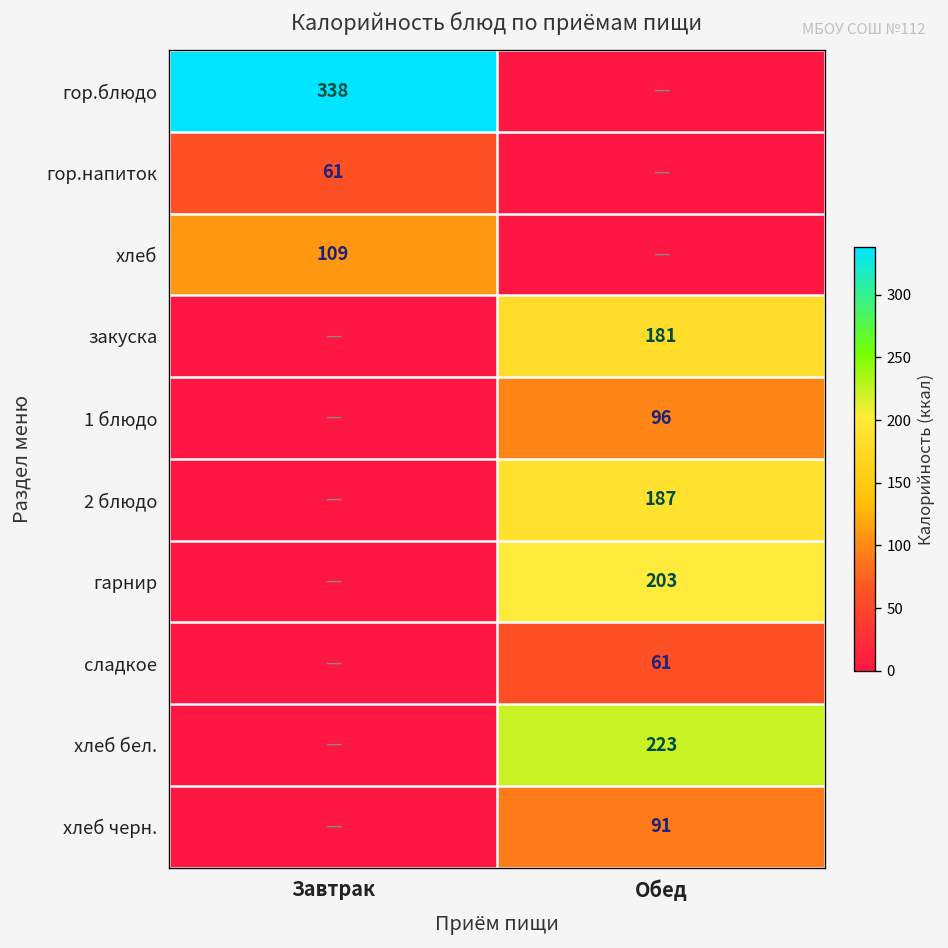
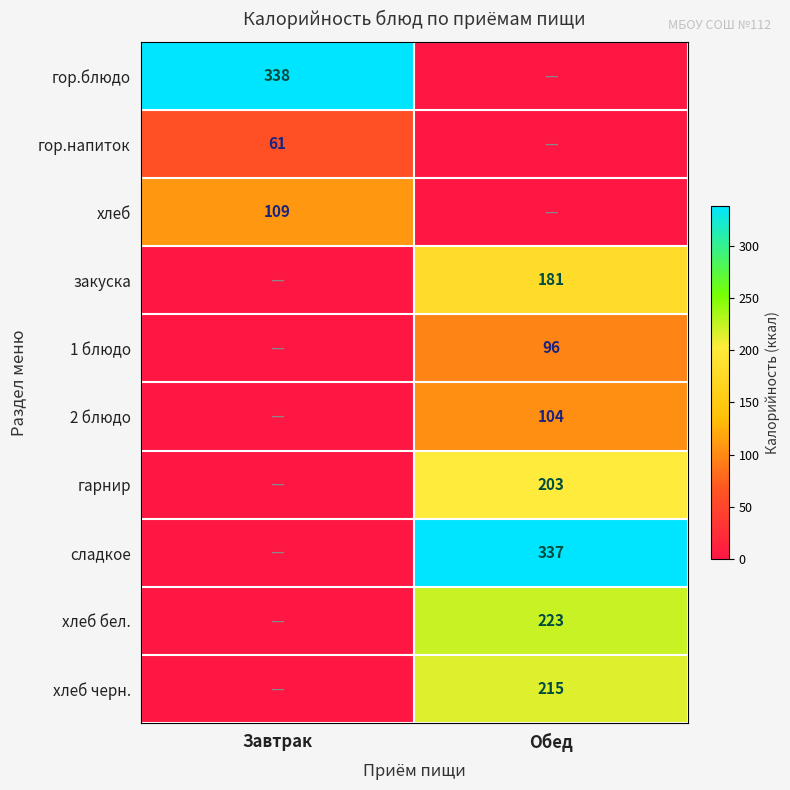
  {
    "гор.блюдо": {
      "Завтрак": 338
    },
    "гор.напиток": {
      "Завтрак": 61
    },
    "хлеб": {
      "Завтрак": 109
    },
    "закуска": {
      "Обед": 181
    },
    "1 блюдо": {
      "Обед": 96
    },
    "2 блюдо": {
-     "Обед": 187
+     "Обед": 104
    },
    "гарнир": {
      "Обед": 203
    },
    "сладкое": {
-     "Обед": 61
+     "Обед": 337
    },
    "хлеб бел.": {
      "Обед": 223
    },
    "хлеб черн.": {
-     "Обед": 91
+     "Обед": 215
    }
  }
